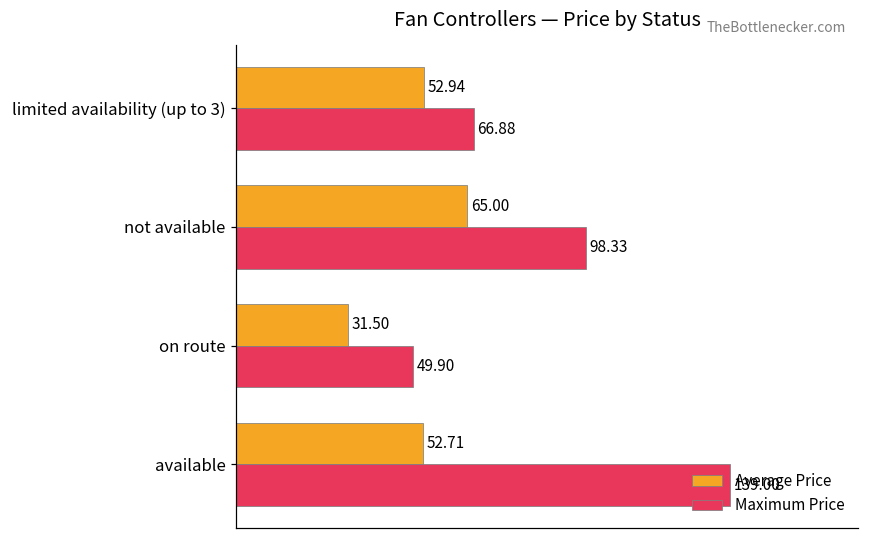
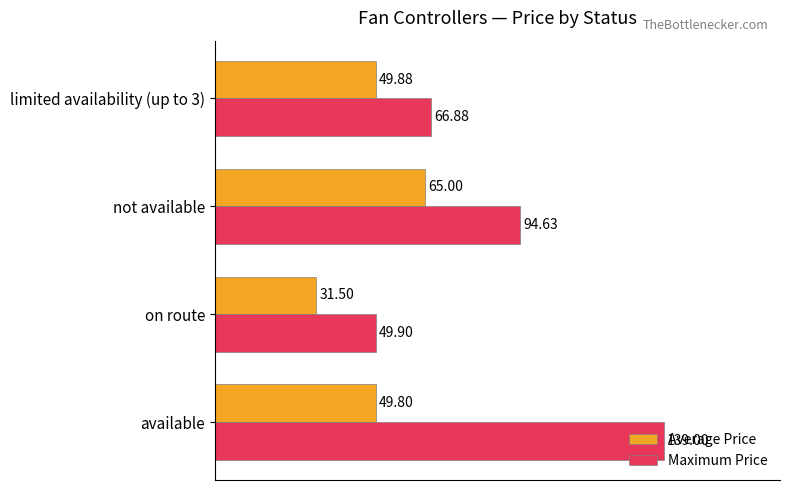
  {
    "Average Price": {
-     "limited availability (up to 3)": 52.94,
+     "limited availability (up to 3)": 49.88,
      "not available": 65.00,
      "on route": 31.50,
-     "available": 52.71
+     "available": 49.80
    },
    "Maximum Price": {
      "limited availability (up to 3)": 66.88,
-     "not available": 98.33,
+     "not available": 94.63,
      "on route": 49.90,
      "available": 139.00
    }
  }
